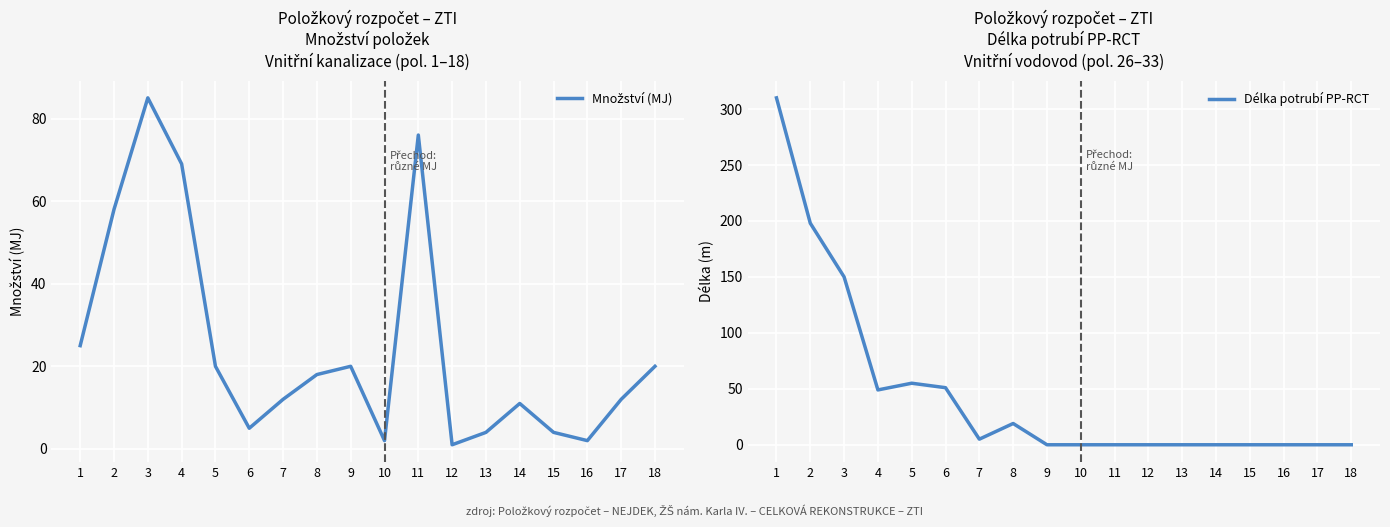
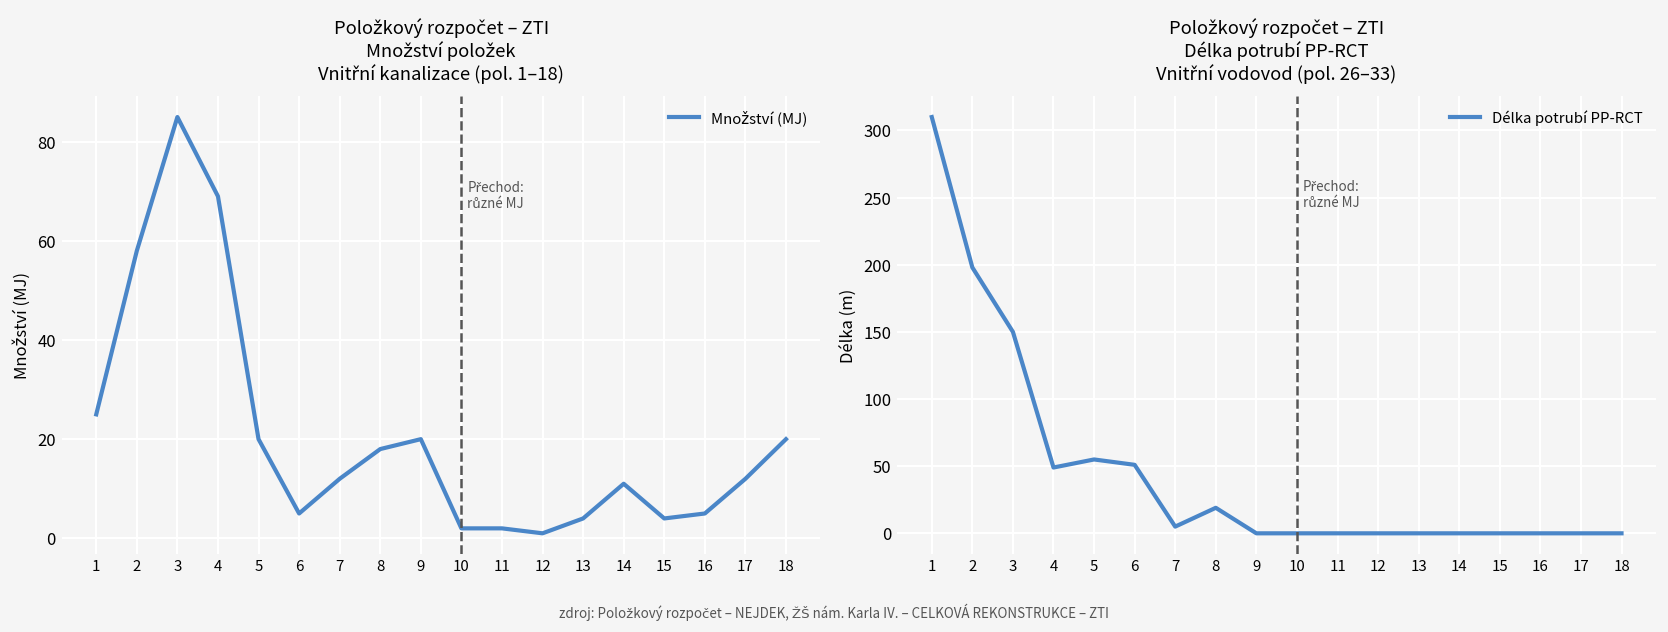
  {
    "Položkový rozpočet – ZTI Množství položek Vnitřní kanalizace (pol. 1–18)": {
      "1": 25,
      "2": 58,
      "3": 85,
      "4": 69,
      "5": 20,
      "6": 5,
      "7": 12,
      "8": 18,
      "9": 20,
      "10": 2,
-     "11": 76,
+     "11": 2,
      "12": 1,
      "13": 4,
      "14": 11,
      "15": 4,
-     "16": 2,
+     "16": 5,
      "17": 12,
      "18": 20
    },
    "Položkový rozpočet – ZTI Délka potrubí PP-RCT Vnitřní vodovod (pol. 26–33)": {
      "1": 310,
      "2": 198,
      "3": 150,
      "4": 49,
      "5": 55,
      "6": 51,
      "7": 5,
      "8": 19,
      "9": 0,
      "10": 0,
      "11": 0,
      "12": 0,
      "13": 0,
      "14": 0,
      "15": 0,
      "16": 0,
      "17": 0,
      "18": 0
    }
  }
